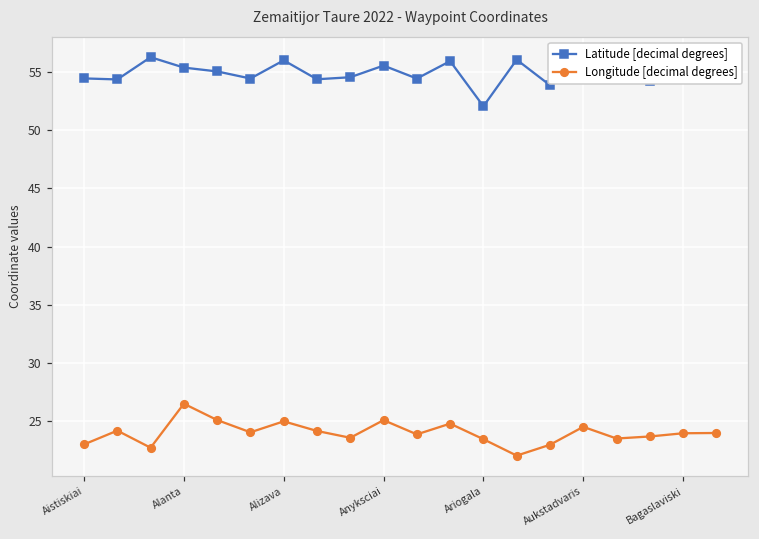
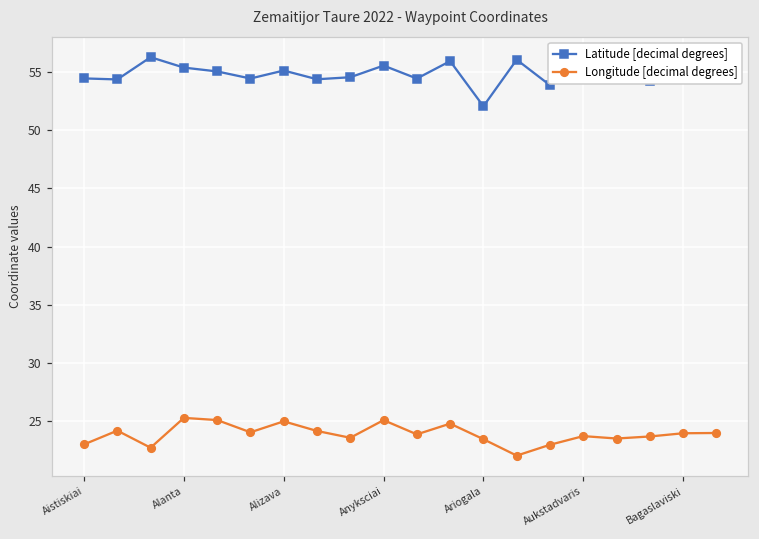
  {
    "Latitude [decimal degrees]": {
      "Aistiskiai": 54.4,
      "Alanta": 55.4,
-     "Alizava": 56.0,
+     "Alizava": 55.1,
      "Anyksciai": 55.5,
      "Ariogala": 52.0
    },
    "Longitude [decimal degrees]": {
      "Aistiskiai": 23.0,
-     "Alanta": 26.5,
+     "Alanta": 25.3,
      "Alizava": 25.0,
      "Anyksciai": 25.1,
      "Ariogala": 23.5,
-     "Aukstadvaris": 24.5,
+     "Aukstadvaris": 23.7,
      "Bagaslaviski": 24.0
    }
  }
